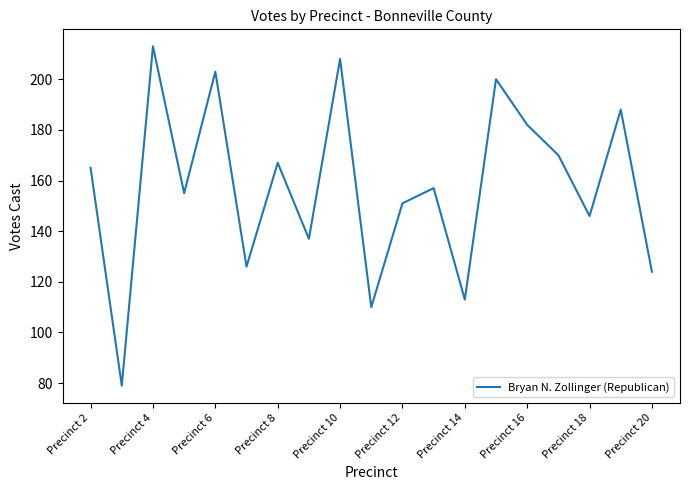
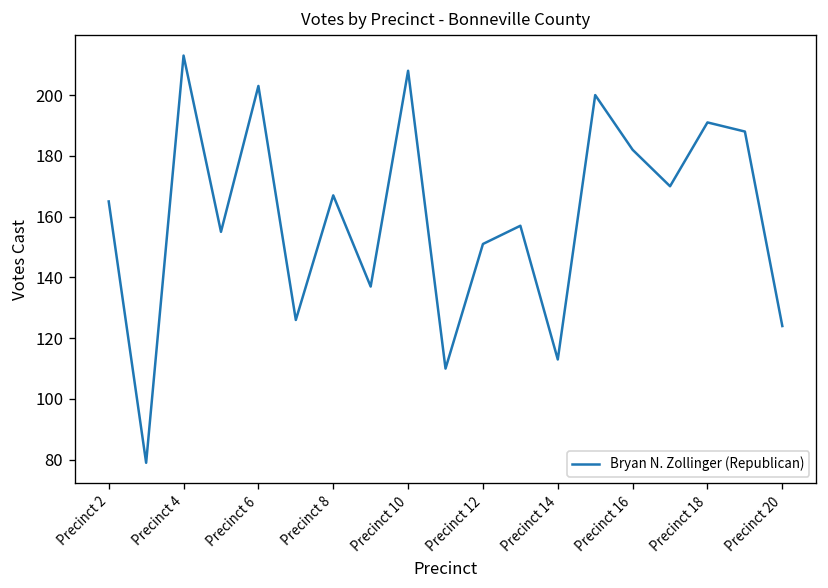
  {
    "Precinct 2": 165,
    "Precinct 4": 213,
    "Precinct 6": 203,
    "Precinct 8": 167,
    "Precinct 10": 208,
    "Precinct 12": 151,
    "Precinct 14": 113,
    "Precinct 16": 182,
-   "Precinct 18": 146,
+   "Precinct 18": 191,
    "Precinct 20": 124
  }
